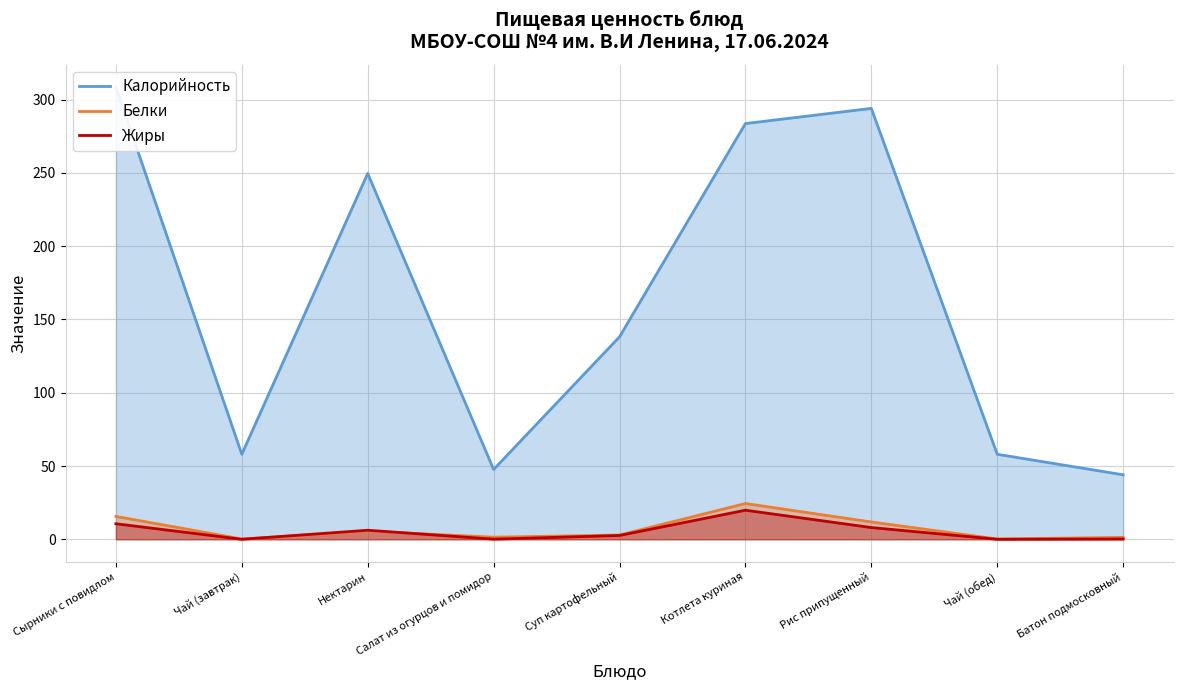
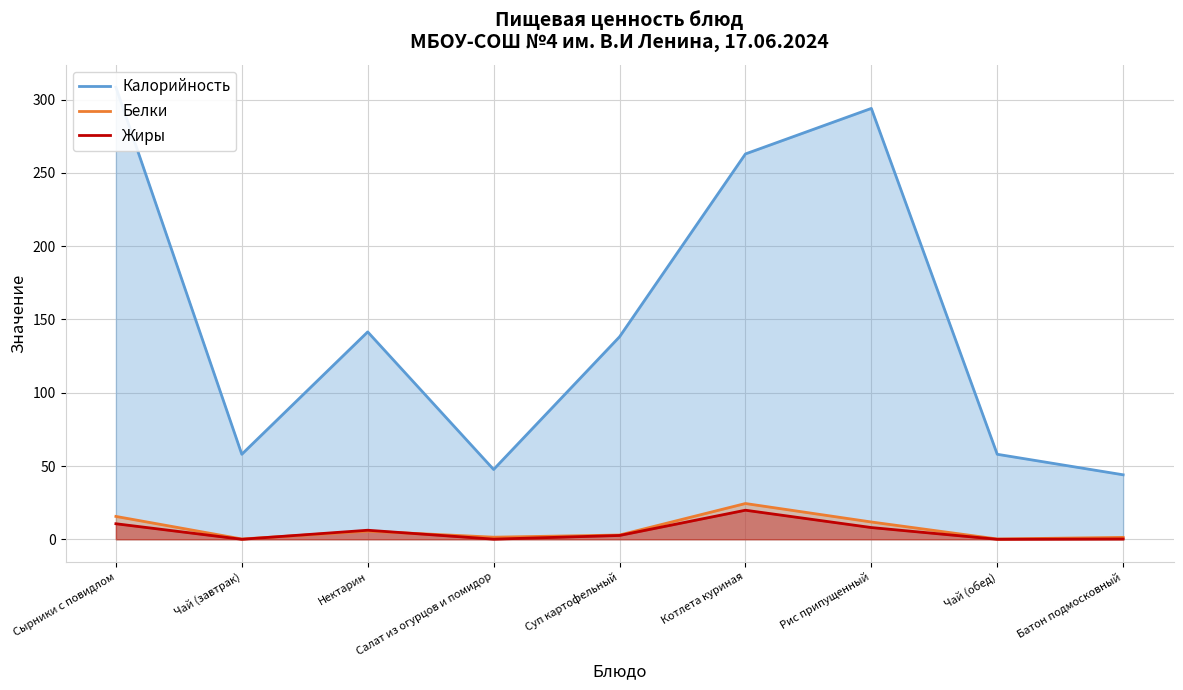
  {
    "Калорийность": {
      "Чай (завтрак)": 58,
-     "Нектарин": 250,
+     "Нектарин": 142,
      "Салат из огурцов и помидор": 48,
      "Суп картофельный": 138,
-     "Котлета куриная": 284,
+     "Котлета куриная": 263,
      "Рис припущенный": 294,
      "Чай (обед)": 58,
      "Батон подмосковный": 44
    },
    "Белки": {
      "Сырники с повидлом": 16,
      "Котлета куриная": 24,
      "Рис припущенный": 12
    },
    "Жиры": {
      "Сырники с повидлом": 11,
      "Котлета куриная": 20,
      "Рис припущенный": 8
    }
  }
